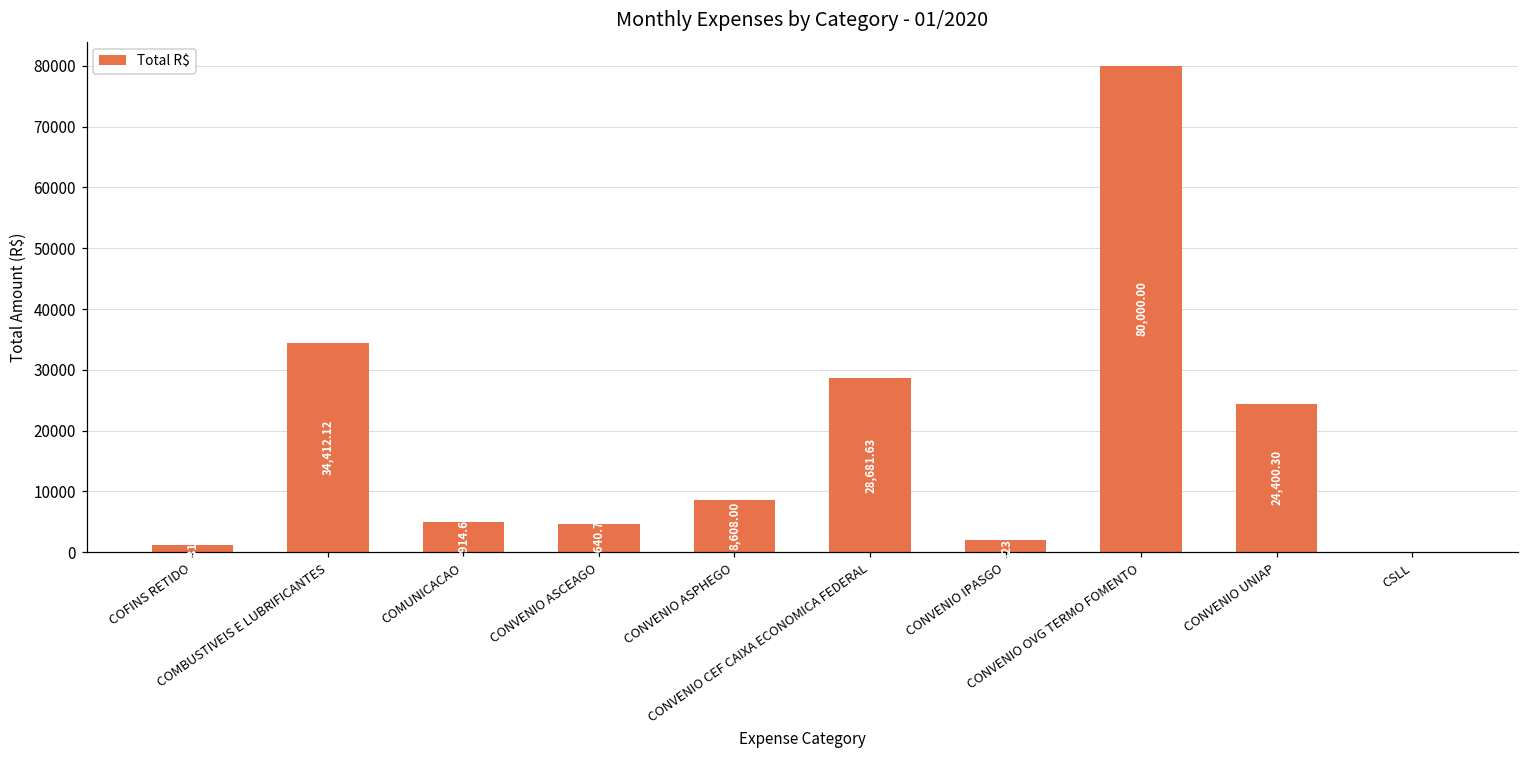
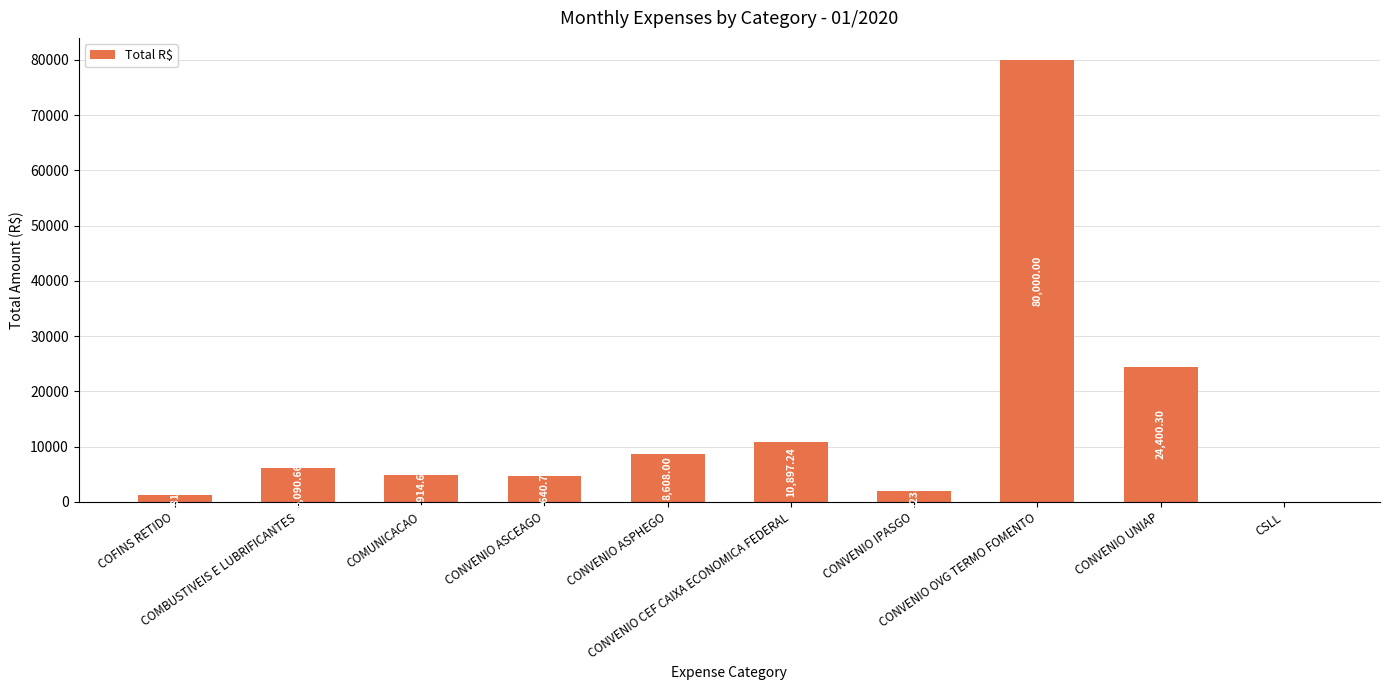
  {
-   "COMBUSTIVEIS E LUBRIFICANTES": "34,412.12",
+   "COMBUSTIVEIS E LUBRIFICANTES": "6,090.66",
    "COMUNICACAO": "4,914.66",
    "CONVENIO ASCEAGO": "4,640.78",
    "CONVENIO ASPHEGO": "8,608.00",
-   "CONVENIO CEF CAIXA ECONOMICA FEDERAL": "28,681.63",
+   "CONVENIO CEF CAIXA ECONOMICA FEDERAL": "10,897.24",
    "CONVENIO OVG TERMO FOMENTO": "80,000.00",
    "CONVENIO UNIAP": "24,400.30"
  }
